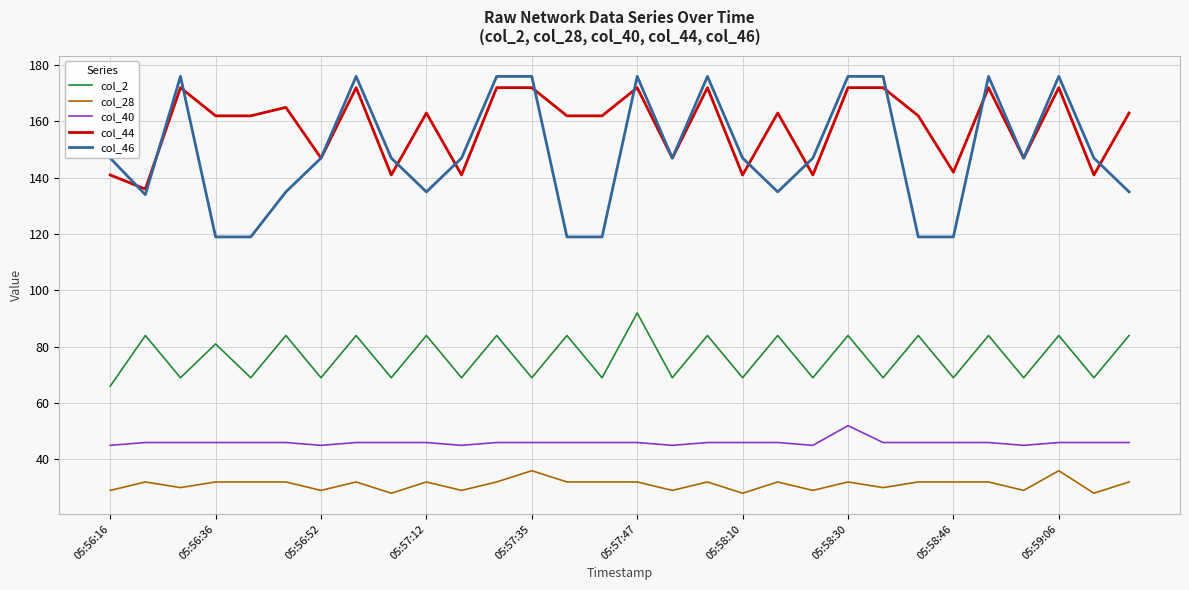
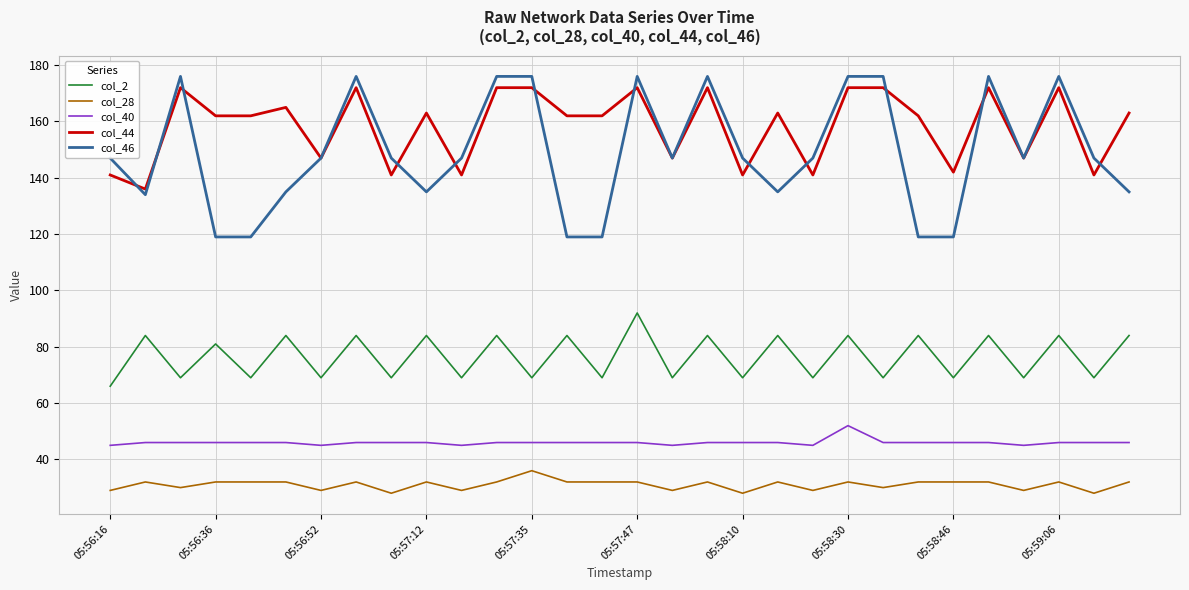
  {
    "col_2": {
      "05:56:16": 66,
      "05:56:36": 81,
      "05:56:52": 69,
      "05:57:12": 84,
      "05:57:35": 69,
      "05:57:47": 92,
      "05:58:10": 69,
      "05:58:30": 84,
      "05:58:46": 69,
      "05:59:06": 84
    },
    "col_28": {
      "05:56:16": 29,
      "05:56:36": 32,
      "05:56:52": 29,
      "05:57:12": 32,
      "05:57:35": 36,
      "05:57:47": 32,
      "05:58:10": 28,
      "05:58:30": 32,
      "05:58:46": 32,
-     "05:59:06": 36
+     "05:59:06": 32
    },
    "col_40": {
      "05:56:16": 45,
      "05:56:36": 46,
      "05:56:52": 45,
      "05:57:12": 46,
      "05:57:35": 46,
      "05:57:47": 46,
      "05:58:10": 46,
      "05:58:30": 52,
      "05:58:46": 46,
      "05:59:06": 46
    },
    "col_44": {
      "05:56:16": 141,
      "05:56:36": 162,
      "05:57:12": 163,
      "05:57:35": 172,
      "05:57:47": 172,
      "05:58:10": 141,
      "05:58:30": 172,
      "05:58:46": 142,
      "05:59:06": 172
    },
    "col_46": {
      "05:56:16": 147,
      "05:56:36": 119,
      "05:57:12": 135,
      "05:57:35": 176,
      "05:57:47": 176,
      "05:58:10": 147,
      "05:58:30": 176,
      "05:58:46": 119,
      "05:59:06": 176
    }
  }
